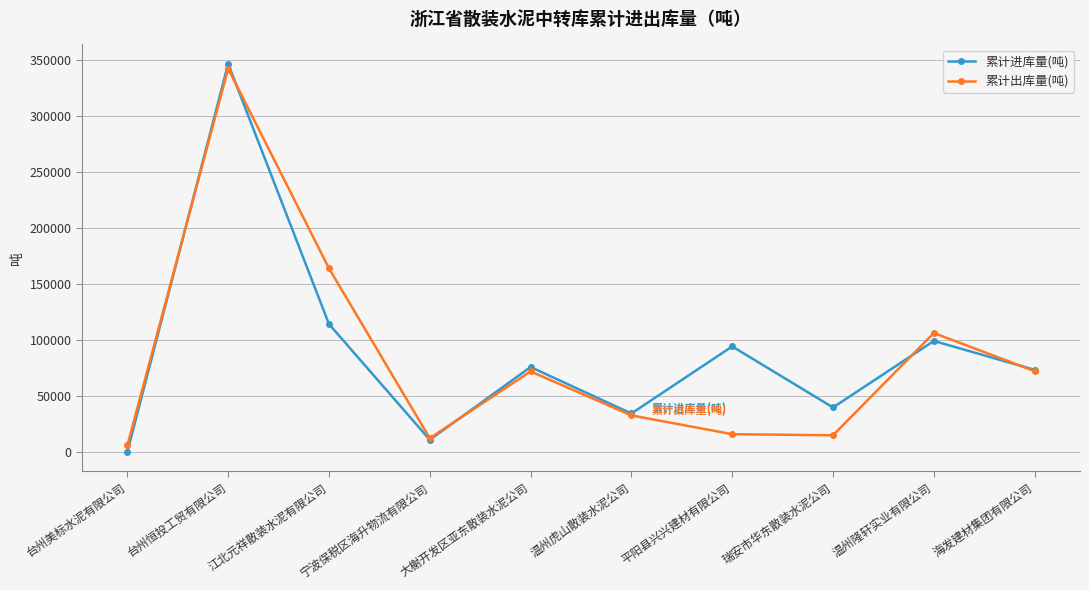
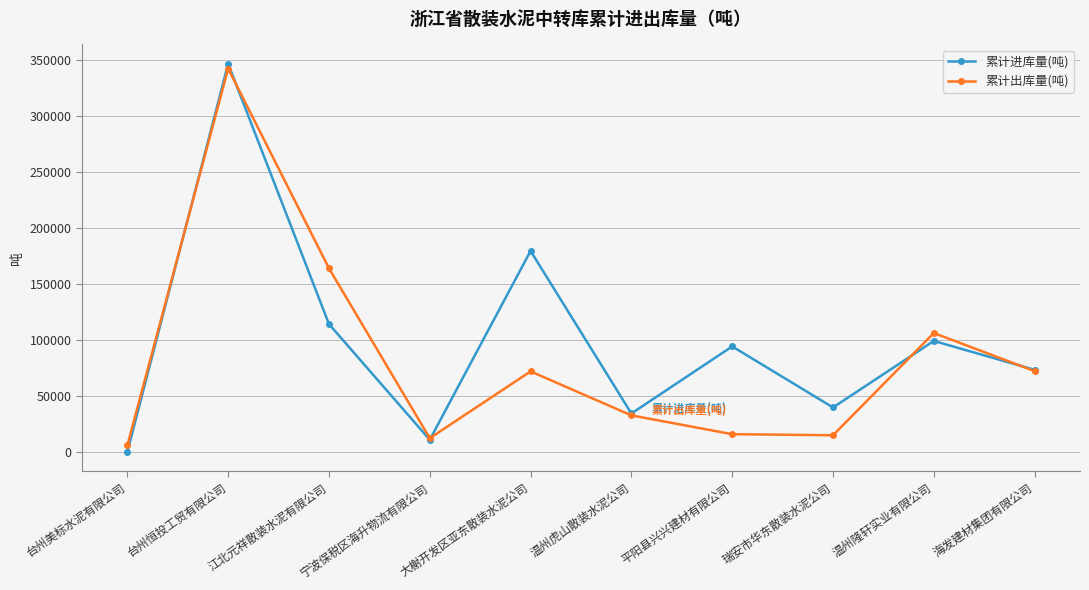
  {
    "累计进库量(吨)": {
      "台州美标水泥有限公司": 0,
      "台州恒投工贸有限公司": 347000,
      "江北元祥散装水泥有限公司": 114000,
-     "大榭开发区亚东散装水泥公司": 76000,
+     "大榭开发区亚东散装水泥公司": 180000,
      "平阳县兴兴建材有限公司": 94000,
      "瑞安市华东散装水泥公司": 40000,
      "温州隆轩实业有限公司": 99000
    },
    "累计出库量(吨)": {
      "台州美标水泥有限公司": 6000,
      "台州恒投工贸有限公司": 343000,
      "江北元祥散装水泥有限公司": 164000,
      "大榭开发区亚东散装水泥公司": 72000,
      "平阳县兴兴建材有限公司": 16000,
      "瑞安市华东散装水泥公司": 15000,
      "温州隆轩实业有限公司": 106000
    }
  }
